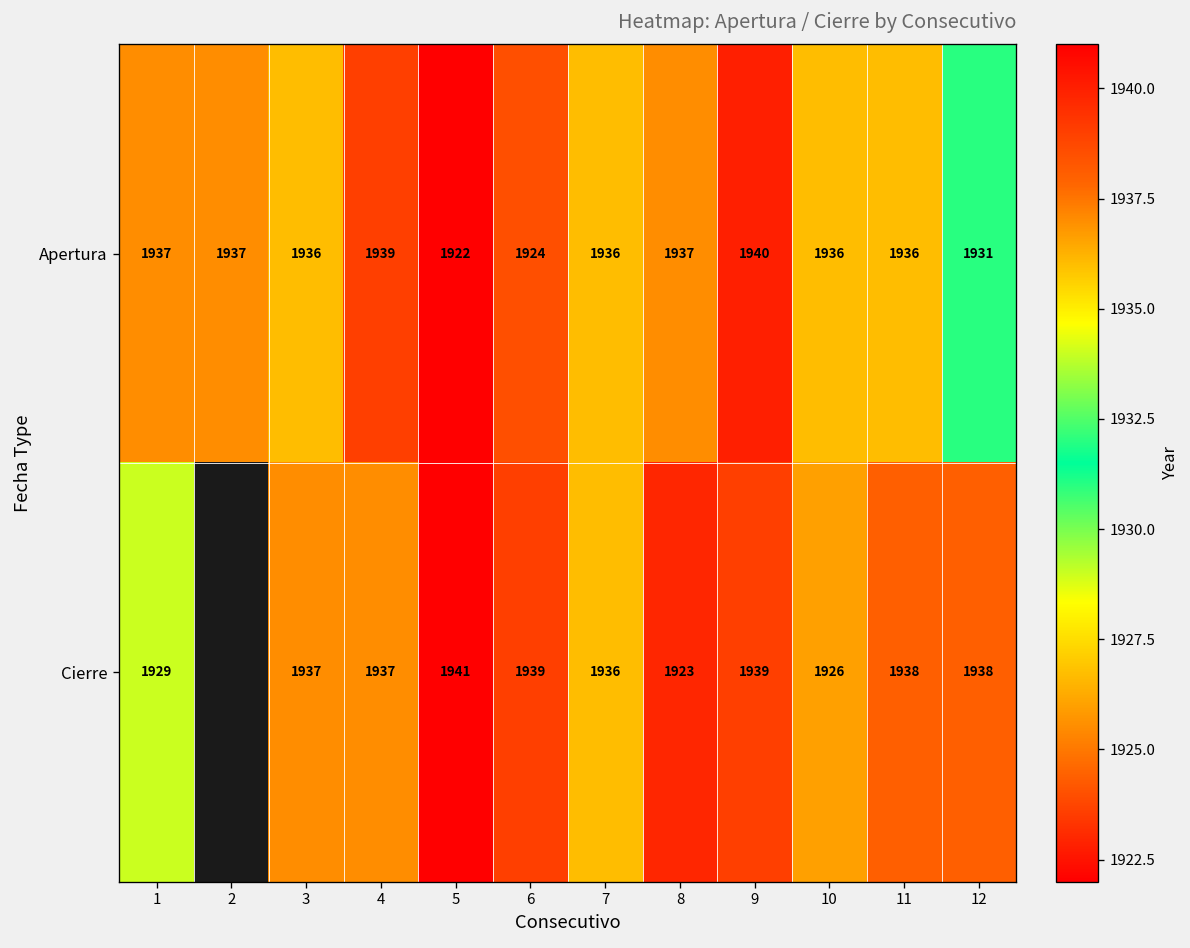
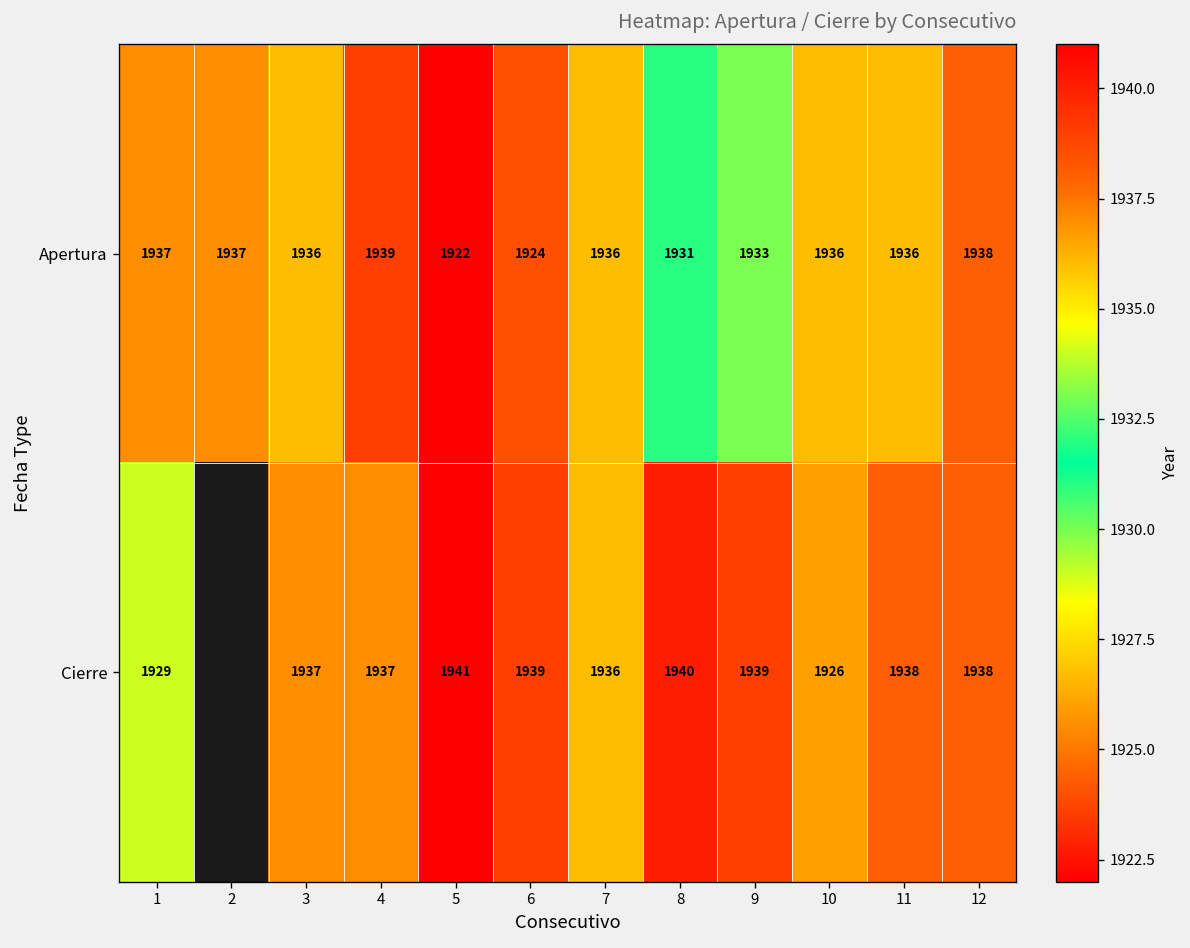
  {
    "Apertura": {
      "1": 1937,
      "2": 1937,
      "3": 1936,
      "4": 1939,
      "5": 1922,
      "6": 1924,
      "7": 1936,
-     "8": 1937,
-     "9": 1940,
+     "8": 1931,
+     "9": 1933,
      "10": 1936,
      "11": 1936,
-     "12": 1931
+     "12": 1938
    },
    "Cierre": {
      "1": 1929,
      "3": 1937,
      "4": 1937,
      "5": 1941,
      "6": 1939,
      "7": 1936,
-     "8": 1923,
+     "8": 1940,
      "9": 1939,
      "10": 1926,
      "11": 1938,
      "12": 1938
    }
  }
